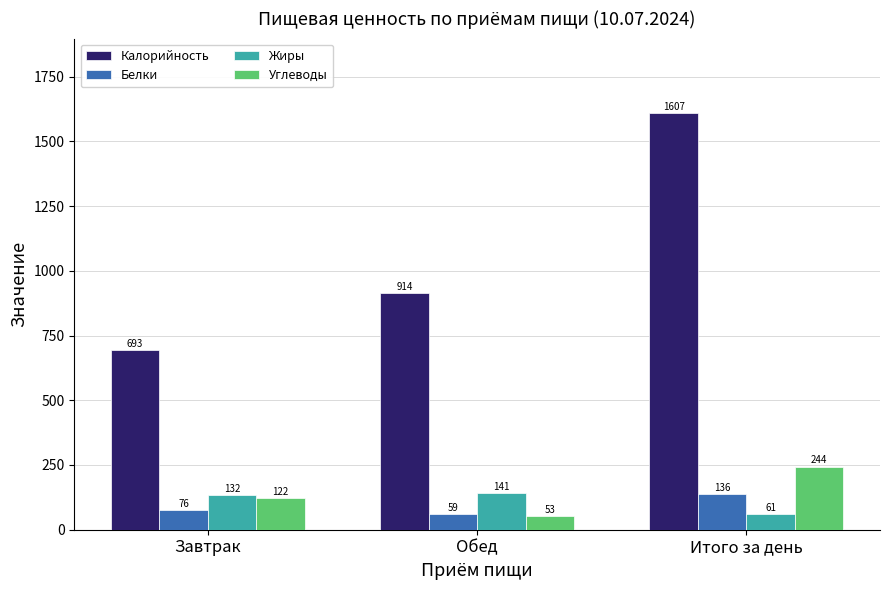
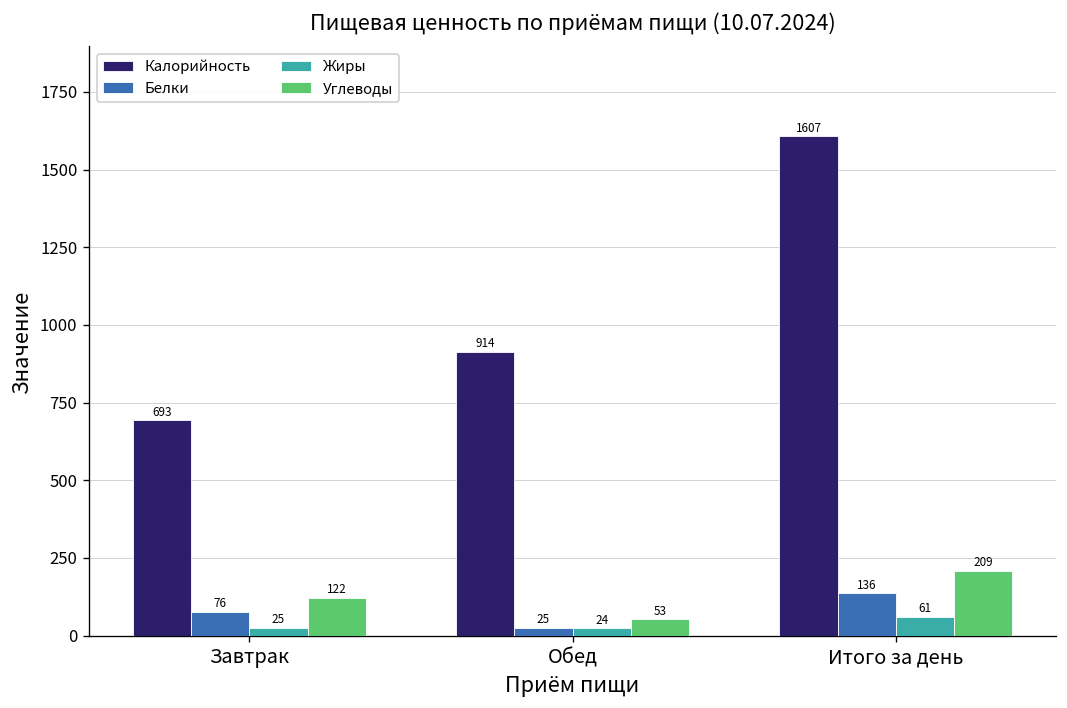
  {
    "Калорийность": {
      "Завтрак": 693,
      "Обед": 914,
      "Итого за день": 1607
    },
    "Белки": {
      "Завтрак": 76,
-     "Обед": 59,
+     "Обед": 25,
      "Итого за день": 136
    },
    "Жиры": {
-     "Завтрак": 132,
-     "Обед": 141,
+     "Завтрак": 25,
+     "Обед": 24,
      "Итого за день": 61
    },
    "Углеводы": {
      "Завтрак": 122,
      "Обед": 53,
-     "Итого за день": 244
+     "Итого за день": 209
    }
  }
